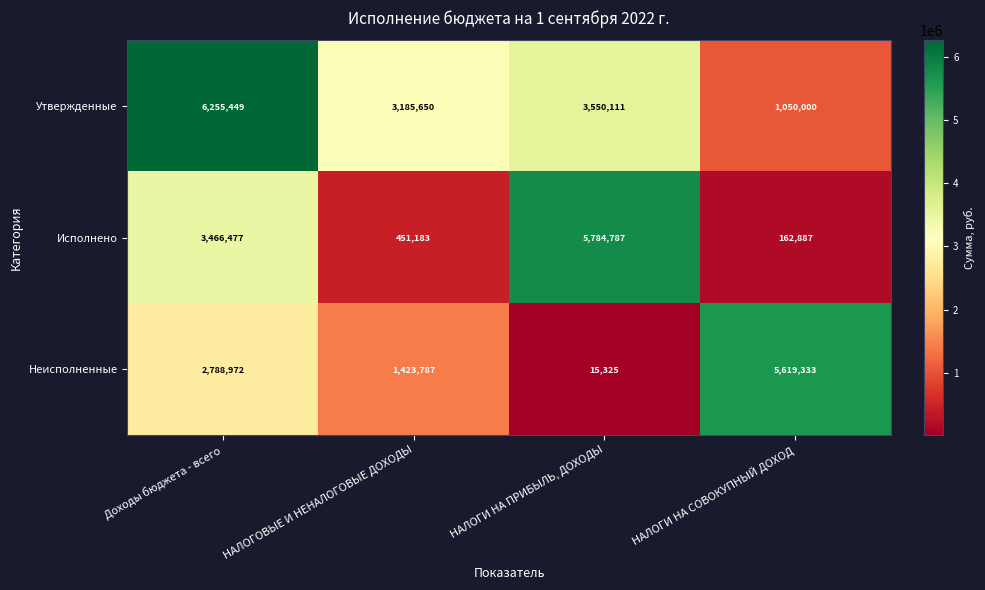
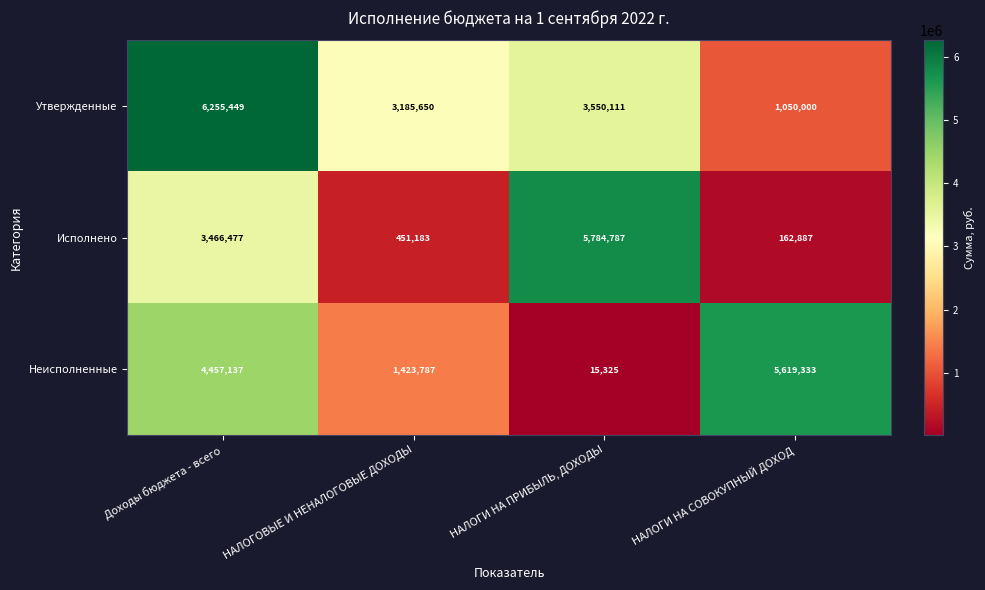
  {
    "Утвержденные": {
      "Доходы бюджета - всего": "6,255,449",
      "НАЛОГОВЫЕ И НЕНАЛОГОВЫЕ ДОХОДЫ": "3,185,650",
      "НАЛОГИ НА ПРИБЫЛЬ, ДОХОДЫ": "3,550,111",
      "НАЛОГИ НА СОВОКУПНЫЙ ДОХОД": "1,050,000"
    },
    "Исполнено": {
      "Доходы бюджета - всего": "3,466,477",
      "НАЛОГОВЫЕ И НЕНАЛОГОВЫЕ ДОХОДЫ": "451,183",
      "НАЛОГИ НА ПРИБЫЛЬ, ДОХОДЫ": "5,784,787",
      "НАЛОГИ НА СОВОКУПНЫЙ ДОХОД": "162,887"
    },
    "Неисполненные": {
-     "Доходы бюджета - всего": "2,788,972",
+     "Доходы бюджета - всего": "4,457,137",
      "НАЛОГОВЫЕ И НЕНАЛОГОВЫЕ ДОХОДЫ": "1,423,787",
      "НАЛОГИ НА ПРИБЫЛЬ, ДОХОДЫ": "15,325",
      "НАЛОГИ НА СОВОКУПНЫЙ ДОХОД": "5,619,333"
    }
  }
